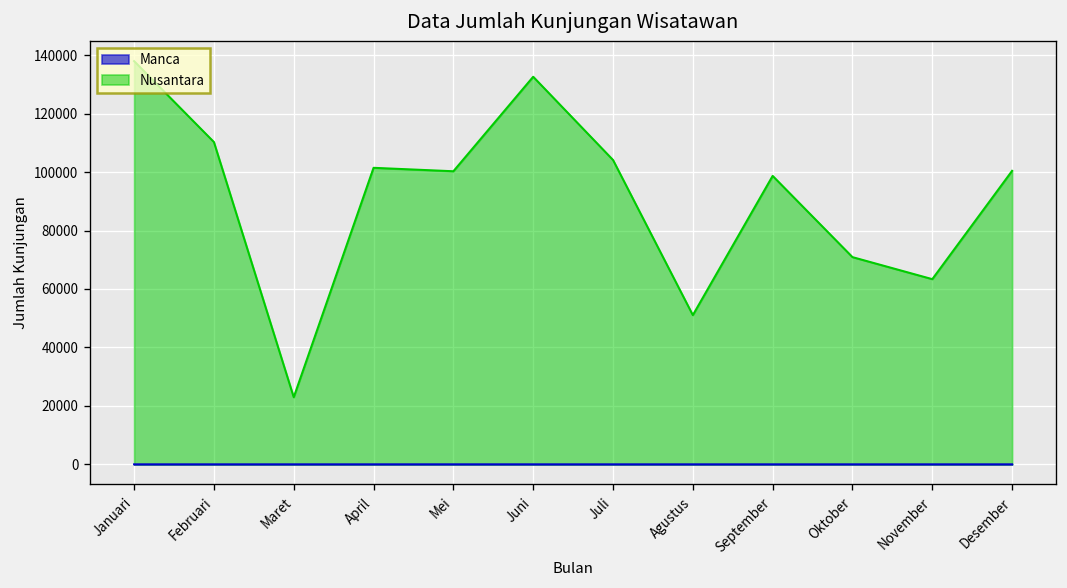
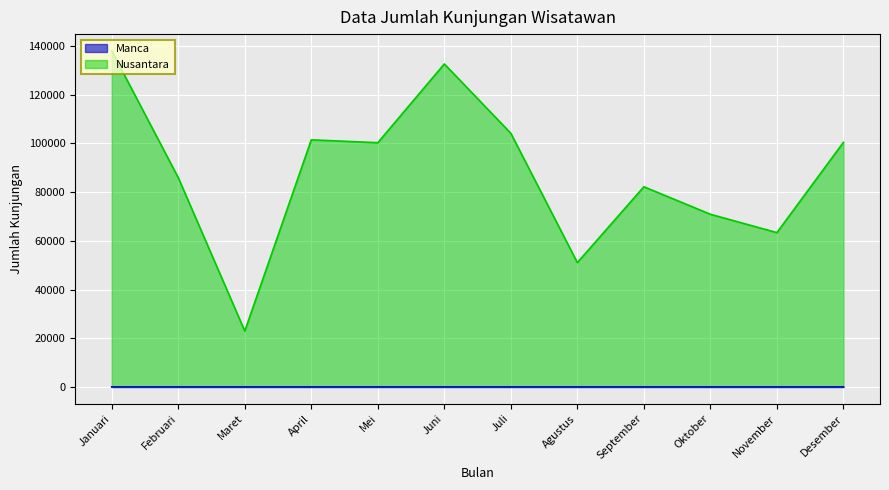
  {
    "Manca": {
      "Januari": 0,
      "Februari": 0,
      "Maret": 0,
      "April": 0,
      "Mei": 0,
      "Juni": 0,
      "Juli": 0,
      "Agustus": 0,
      "September": 0,
      "Oktober": 0,
      "November": 0,
      "Desember": 0
    },
    "Nusantara": {
-     "Februari": 110000,
+     "Februari": 86000,
      "Maret": 23000,
      "April": 101000,
      "Mei": 100000,
      "Juni": 133000,
      "Juli": 104000,
      "Agustus": 51000,
-     "September": 99000,
+     "September": 82000,
      "Oktober": 71000,
      "November": 63000,
      "Desember": 100000
    }
  }
